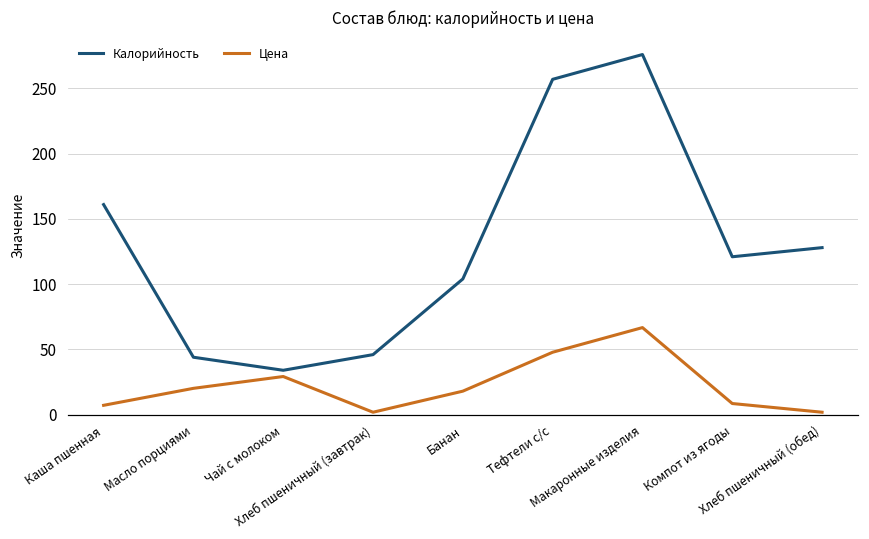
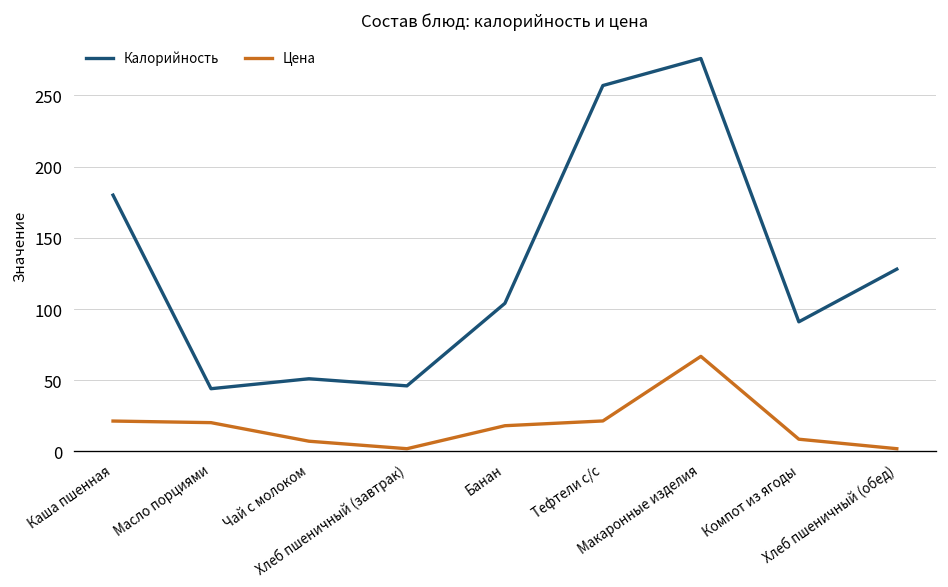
  {
    "Калорийность": {
-     "Каша пшенная": 161,
+     "Каша пшенная": 180,
      "Масло порциями": 44,
-     "Чай с молоком": 34,
+     "Чай с молоком": 51,
      "Хлеб пшеничный (завтрак)": 46,
      "Банан": 104,
      "Тефтели с/с": 257,
      "Макаронные изделия": 276,
-     "Компот из ягоды": 121,
+     "Компот из ягоды": 91,
      "Хлеб пшеничный (обед)": 128
    },
    "Цена": {
-     "Каша пшенная": 7,
+     "Каша пшенная": 21,
      "Масло порциями": 20,
-     "Чай с молоком": 29,
+     "Чай с молоком": 7,
      "Хлеб пшеничный (завтрак)": 2,
      "Банан": 18,
-     "Тефтели с/с": 48,
+     "Тефтели с/с": 21,
      "Макаронные изделия": 67,
      "Компот из ягоды": 9,
      "Хлеб пшеничный (обед)": 2
    }
  }
